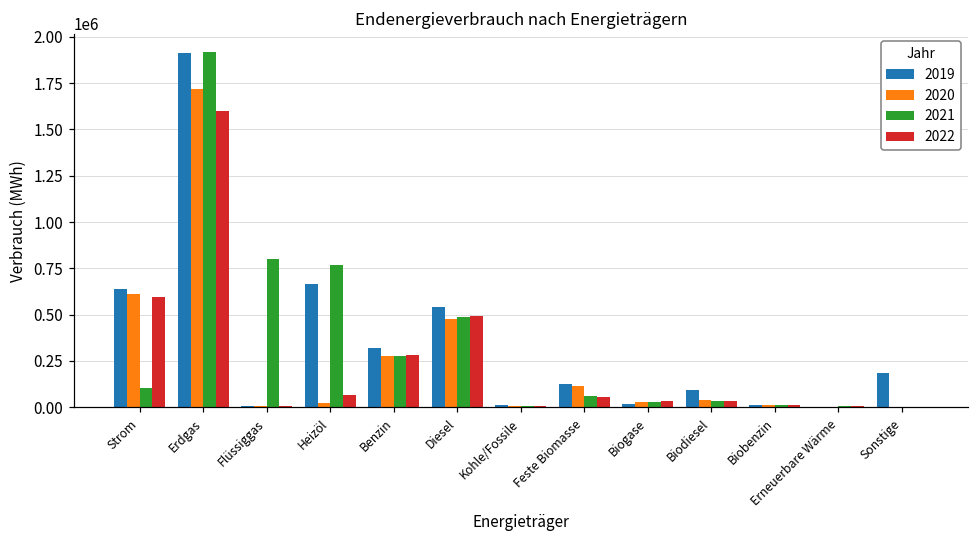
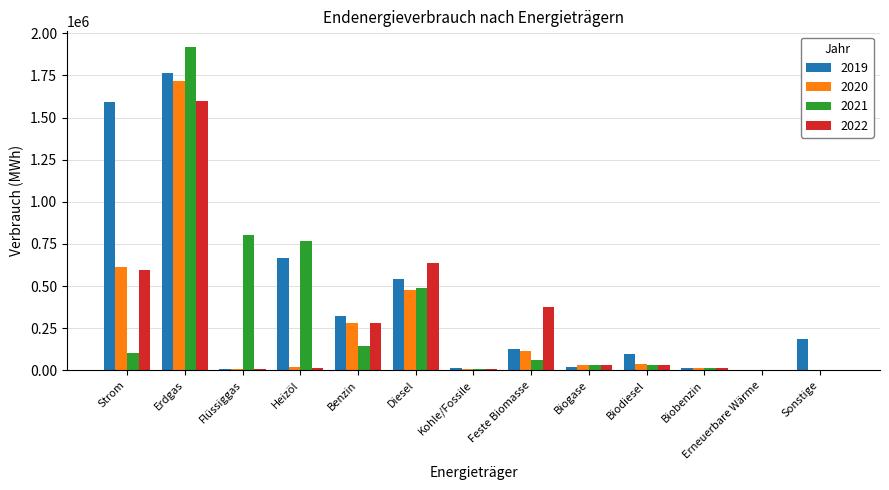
  {
    "2019": {
-     "Strom": 640000,
-     "Erdgas": 1910000,
+     "Strom": 1590000,
+     "Erdgas": 1770000,
      "Heizöl": 660000,
      "Benzin": 320000,
      "Diesel": 540000,
      "Feste Biomasse": 120000,
      "Biogase": 20000,
      "Biodiesel": 100000,
      "Sonstige": 190000
    },
    "2020": {
      "Strom": 610000,
      "Erdgas": 1720000,
      "Heizöl": 20000,
      "Benzin": 280000,
      "Diesel": 470000,
      "Feste Biomasse": 120000,
      "Biogase": 30000,
      "Biodiesel": 40000,
      "Sonstige": 0
    },
    "2021": {
      "Strom": 100000,
      "Erdgas": 1920000,
      "Flüssiggas": 800000,
      "Heizöl": 770000,
-     "Benzin": 280000,
+     "Benzin": 140000,
      "Diesel": 490000,
      "Feste Biomasse": 60000,
      "Biogase": 30000,
      "Biodiesel": 30000,
      "Sonstige": 0
    },
    "2022": {
      "Strom": 590000,
      "Erdgas": 1600000,
-     "Heizöl": 70000,
+     "Heizöl": 10000,
      "Benzin": 280000,
-     "Diesel": 490000,
-     "Feste Biomasse": 60000,
+     "Diesel": 640000,
+     "Feste Biomasse": 370000,
      "Biogase": 30000,
      "Biodiesel": 30000,
      "Sonstige": 0
    }
  }
